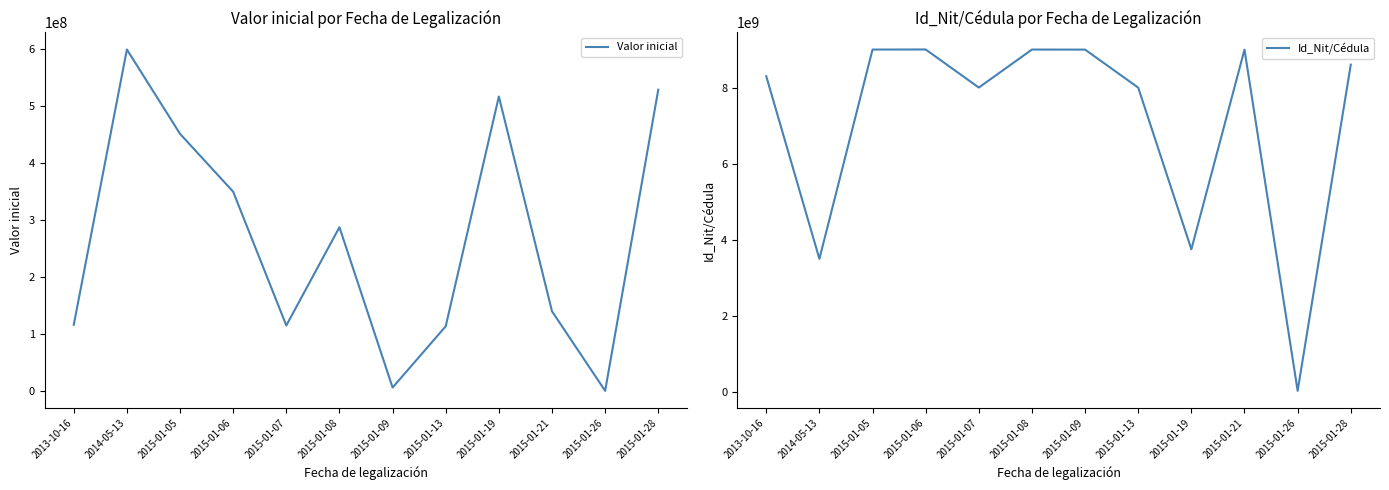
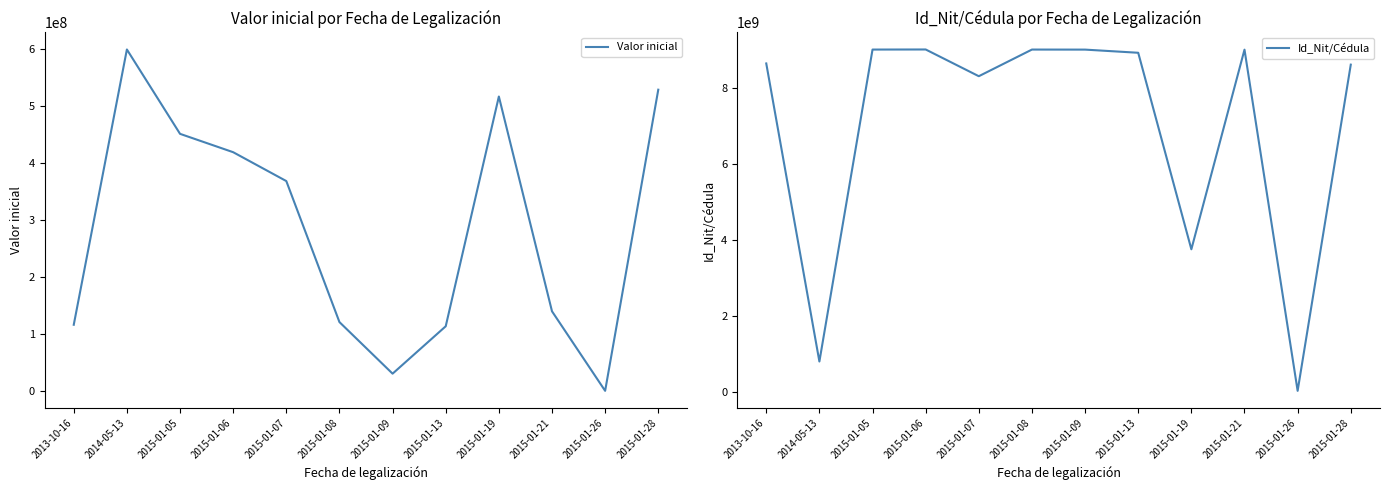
  {
    "Valor inicial por Fecha de Legalización": {
      "2013-10-16": 120000000,
      "2014-05-13": 600000000,
      "2015-01-05": 450000000,
-     "2015-01-06": 350000000,
-     "2015-01-07": 110000000,
-     "2015-01-08": 290000000,
-     "2015-01-09": 10000000,
+     "2015-01-06": 420000000,
+     "2015-01-07": 370000000,
+     "2015-01-08": 120000000,
+     "2015-01-09": 30000000,
      "2015-01-13": 110000000,
      "2015-01-19": 520000000,
      "2015-01-21": 140000000,
      "2015-01-26": 0,
      "2015-01-28": 530000000
    },
    "Id_Nit/Cédula por Fecha de Legalización": {
-     "2013-10-16": 8300000000,
-     "2014-05-13": 3500000000,
+     "2013-10-16": 8600000000,
+     "2014-05-13": 800000000,
      "2015-01-05": 9000000000,
      "2015-01-06": 9000000000,
-     "2015-01-07": 8000000000,
+     "2015-01-07": 8300000000,
      "2015-01-08": 9000000000,
      "2015-01-09": 9000000000,
-     "2015-01-13": 8000000000,
+     "2015-01-13": 8900000000,
      "2015-01-19": 3700000000,
      "2015-01-21": 9000000000,
      "2015-01-26": 0,
      "2015-01-28": 8600000000
    }
  }
